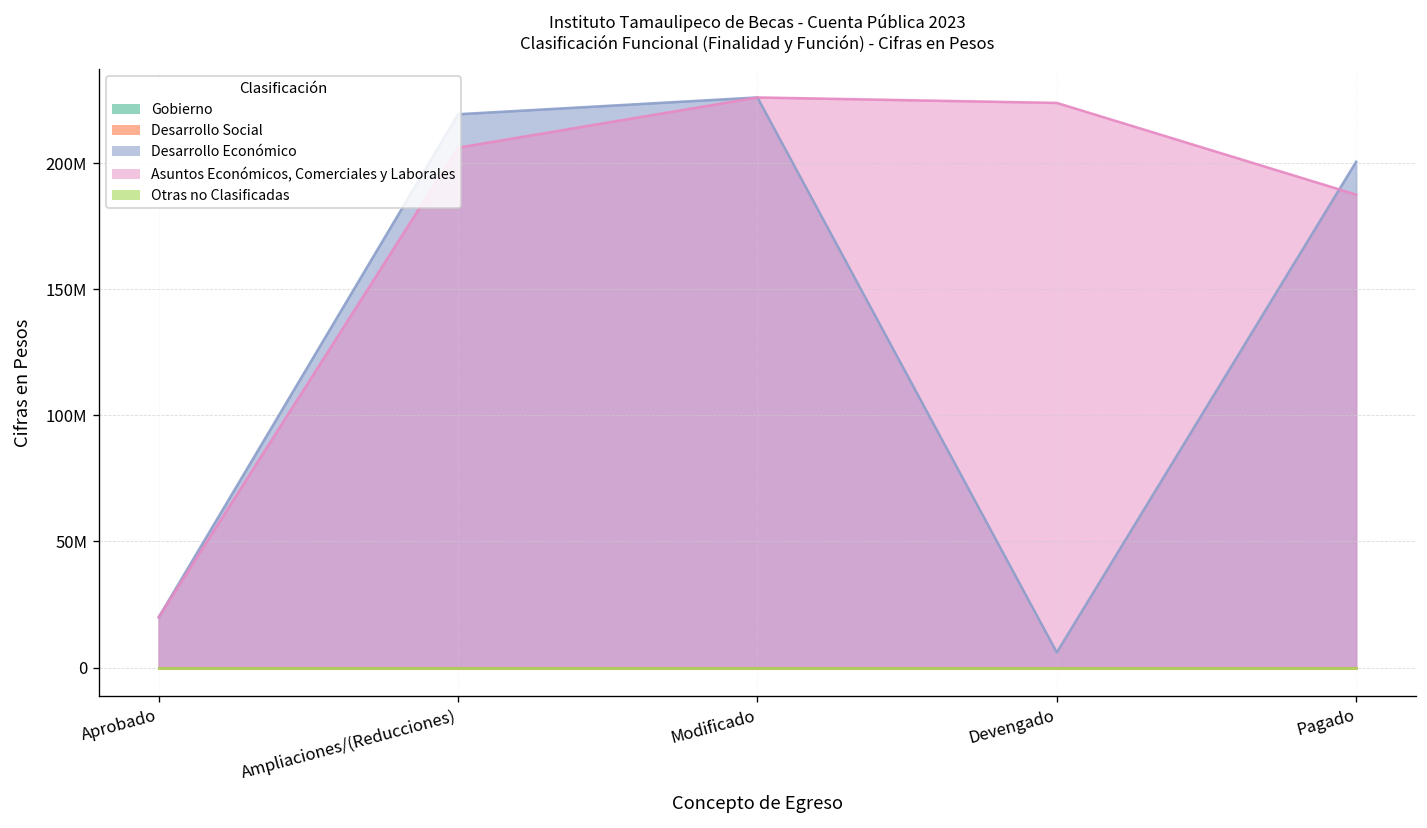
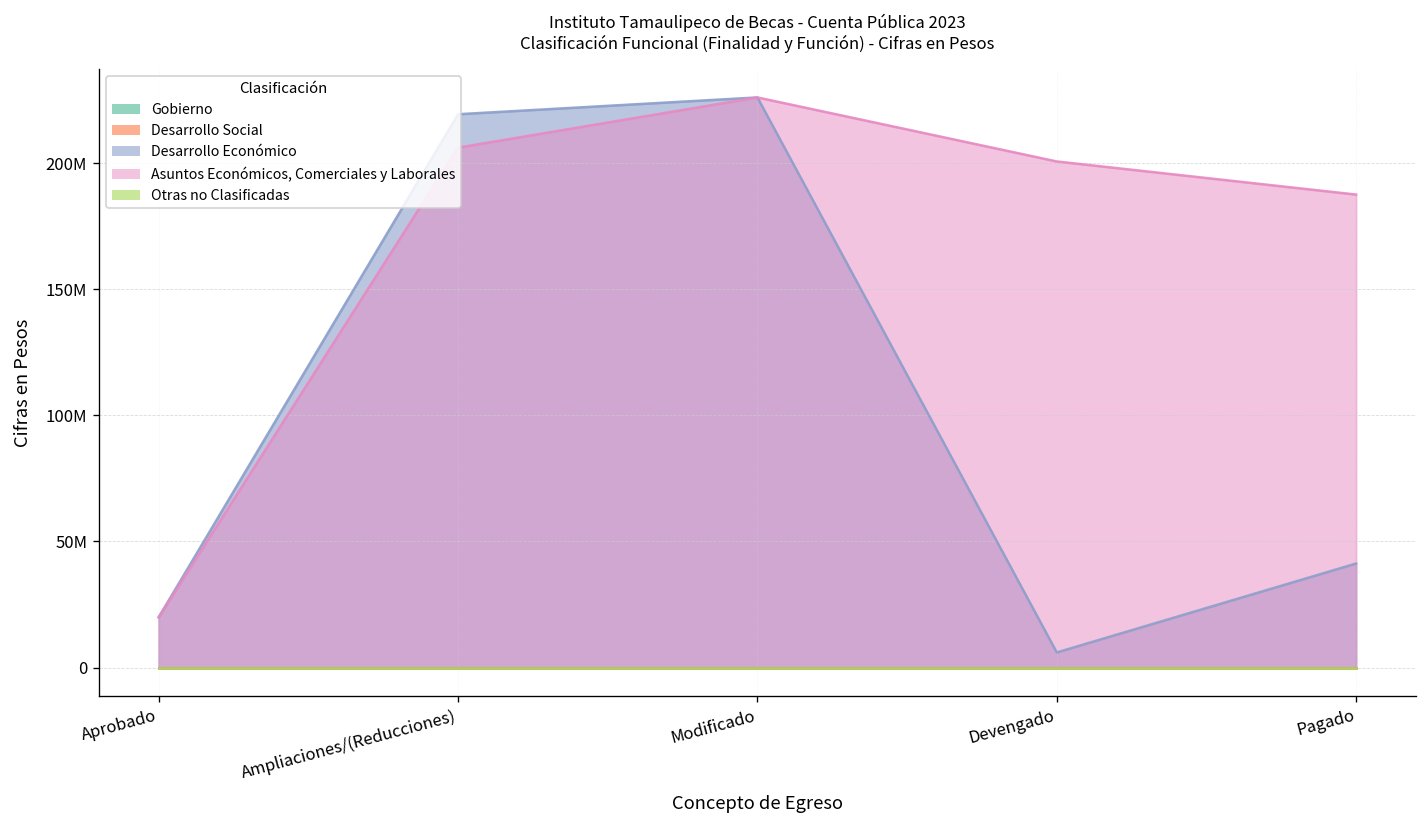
  {
    "Otras no Clasificadas": {
      "Aprobado": 0,
      "Ampliaciones/(Reducciones)": 0,
      "Modificado": 0,
      "Devengado": 0,
      "Pagado": 0
    },
    "Desarrollo Económico": {
      "Devengado": 6000000,
-     "Pagado": 201000000
+     "Pagado": 41000000
    },
    "Asuntos Económicos, Comerciales y Laborales": {
-     "Devengado": 224000000,
+     "Devengado": 201000000,
      "Pagado": 188000000
    }
  }
